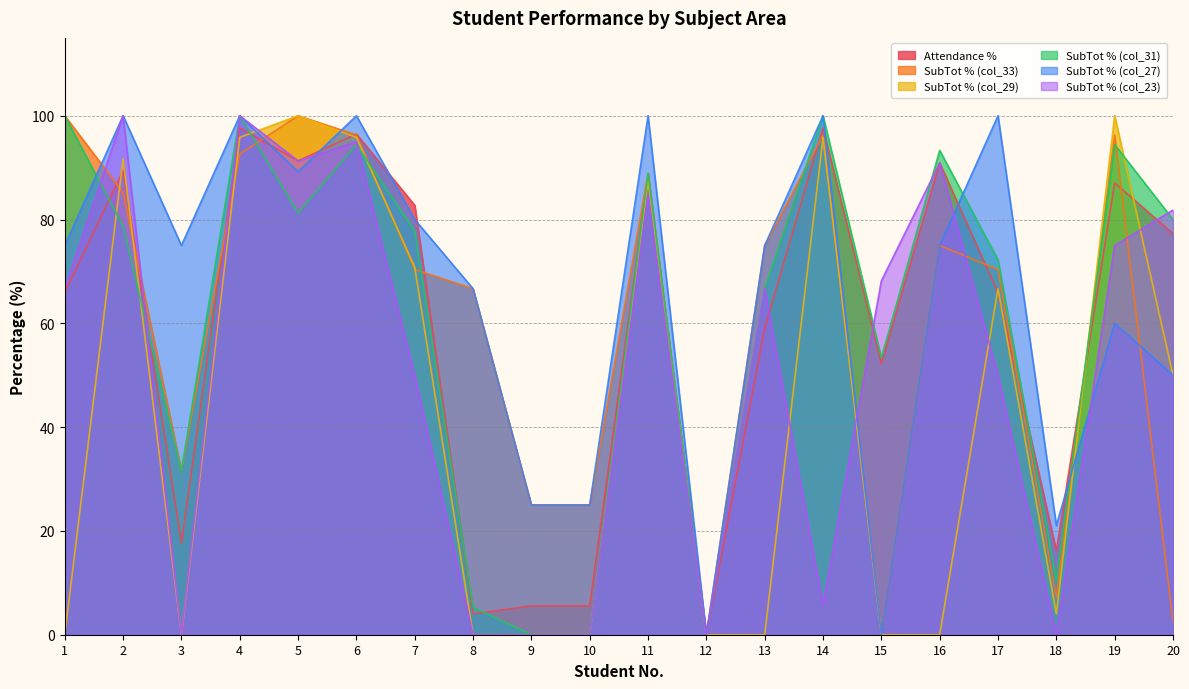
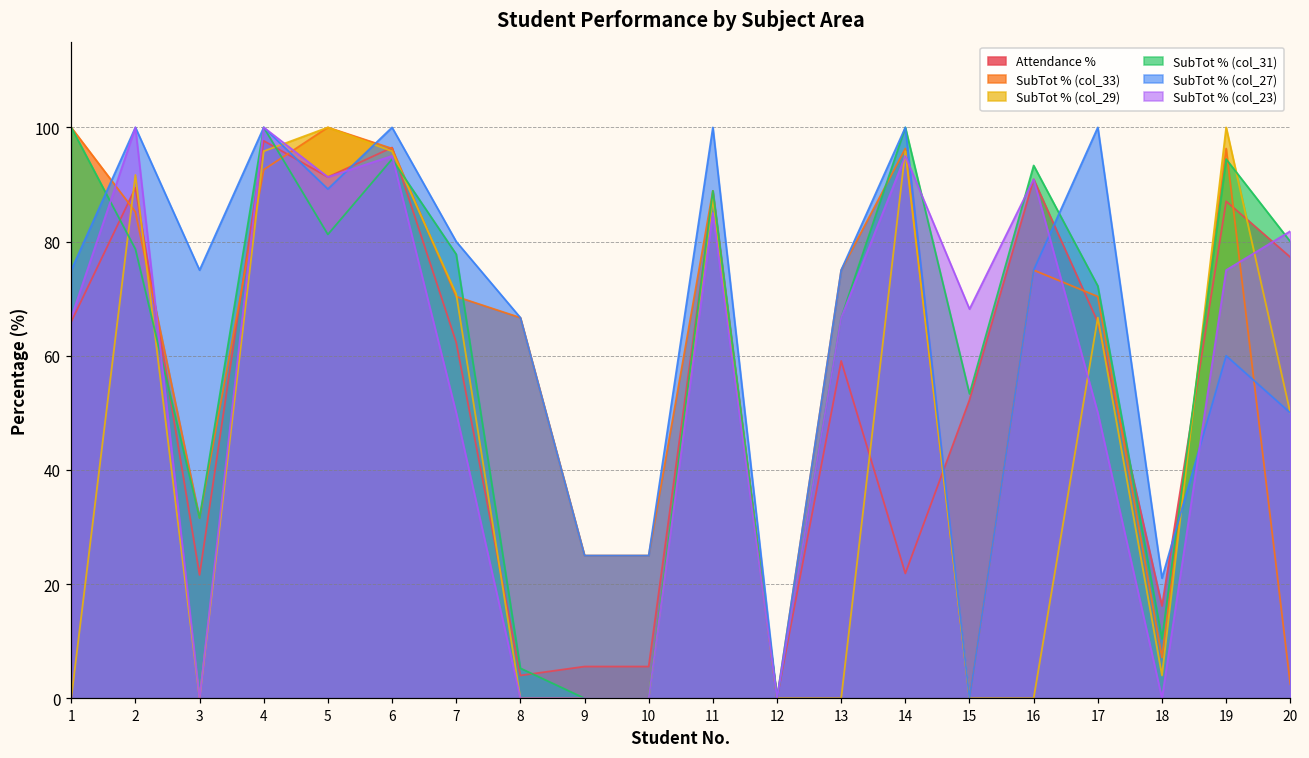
  {
    "Attendance %": {
      "1": 66,
      "2": 89,
-     "3": 18,
+     "3": 22,
      "4": 98,
-     "7": 83,
+     "7": 62,
      "8": 4,
      "9": 6,
      "10": 6,
      "11": 88,
      "13": 59,
-     "14": 98,
+     "14": 22,
      "15": 52,
      "17": 66,
      "18": 16,
      "19": 87,
      "20": 77
    },
    "SubTot % (col_33)": {
      "2": 85,
      "4": 93,
      "17": 70,
      "18": 7,
      "19": 96,
      "20": 2
    },
    "SubTot % (col_29)": {
      "1": 0,
      "2": 92,
      "4": 96,
      "11": 88,
      "13": 0,
      "16": 0,
      "17": 67,
      "18": 4,
      "19": 100
    },
    "SubTot % (col_31)": {
      "2": 79,
      "5": 81,
      "6": 94,
      "7": 78,
      "8": 5,
      "15": 53,
      "16": 93,
      "17": 72,
      "18": 10,
      "19": 94,
      "20": 80
    },
    "SubTot % (col_27)": {
      "1": 75,
      "3": 75,
      "5": 89,
      "6": 100,
      "7": 80,
      "11": 100,
      "17": 100,
      "18": 21,
      "19": 60
    },
    "SubTot % (col_23)": {
      "1": 67,
      "6": 95,
      "7": 50,
      "11": 85,
-     "14": 6,
+     "14": 95,
      "15": 68,
      "17": 50,
      "18": 0,
      "19": 75,
      "20": 82
    }
  }
